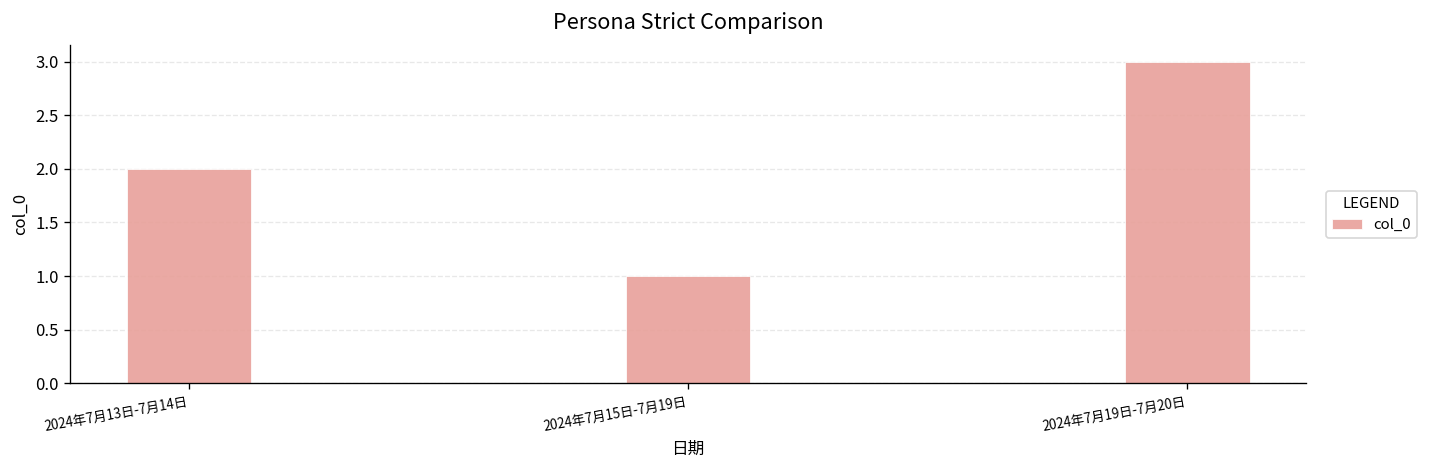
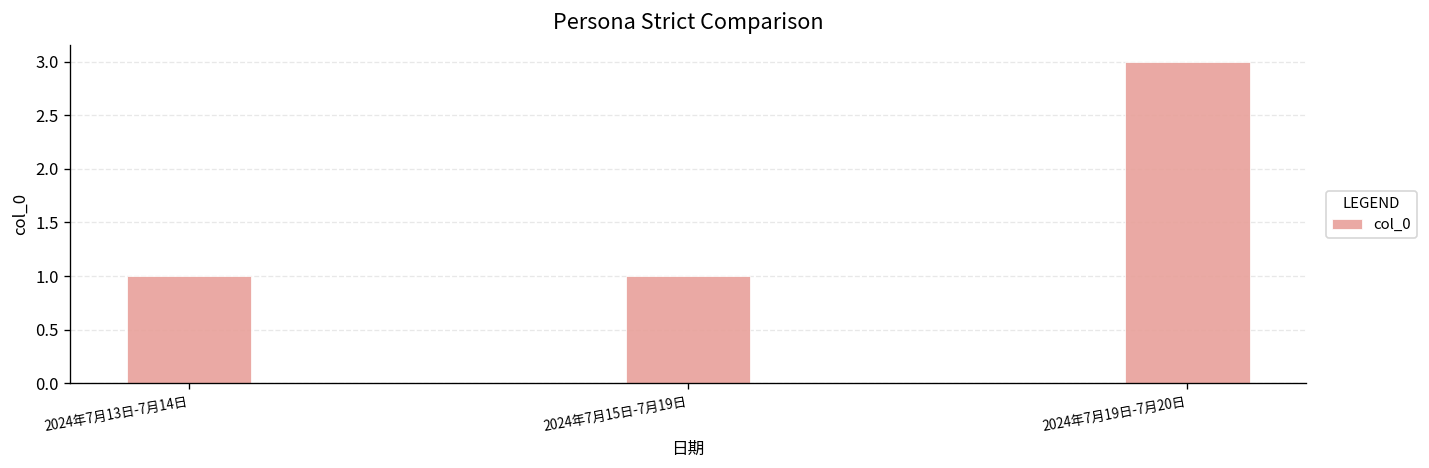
  {
-   "2024年7月13日-7月14日": 2,
+   "2024年7月13日-7月14日": 1,
    "2024年7月15日-7月19日": 1,
    "2024年7月19日-7月20日": 3
  }
